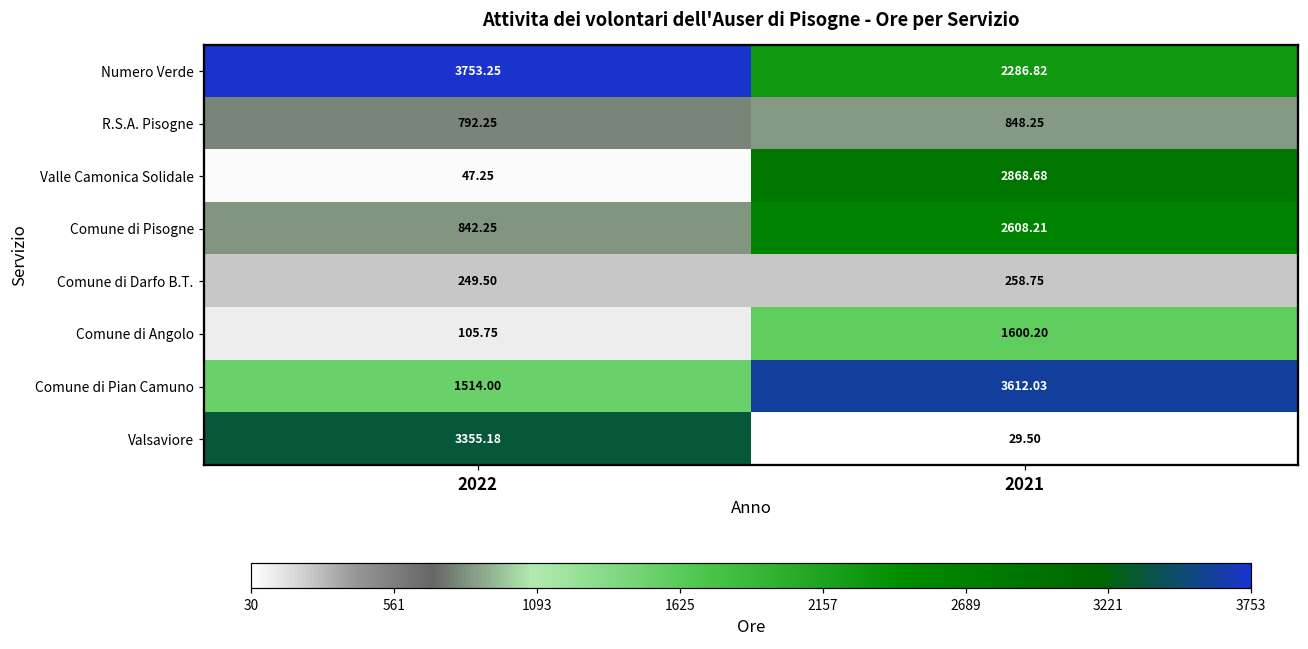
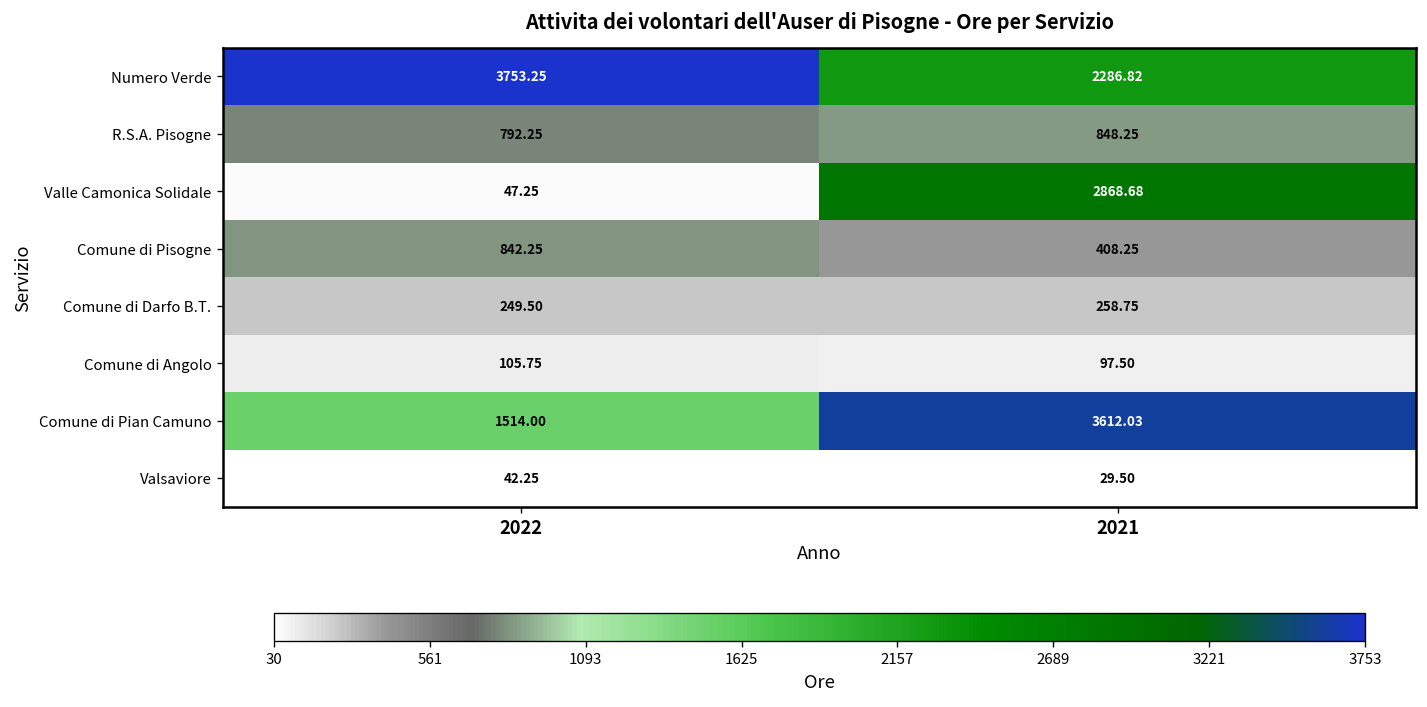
  {
    "Numero Verde": {
      "2022": 3753.25,
      "2021": 2286.82
    },
    "R.S.A. Pisogne": {
      "2022": 792.25,
      "2021": 848.25
    },
    "Valle Camonica Solidale": {
      "2022": 47.25,
      "2021": 2868.68
    },
    "Comune di Pisogne": {
      "2022": 842.25,
-     "2021": 2608.21
+     "2021": 408.25
    },
    "Comune di Darfo B.T.": {
      "2022": 249.50,
      "2021": 258.75
    },
    "Comune di Angolo": {
      "2022": 105.75,
-     "2021": 1600.20
+     "2021": 97.50
    },
    "Comune di Pian Camuno": {
      "2022": 1514.00,
      "2021": 3612.03
    },
    "Valsaviore": {
-     "2022": 3355.18,
+     "2022": 42.25,
      "2021": 29.50
    }
  }
